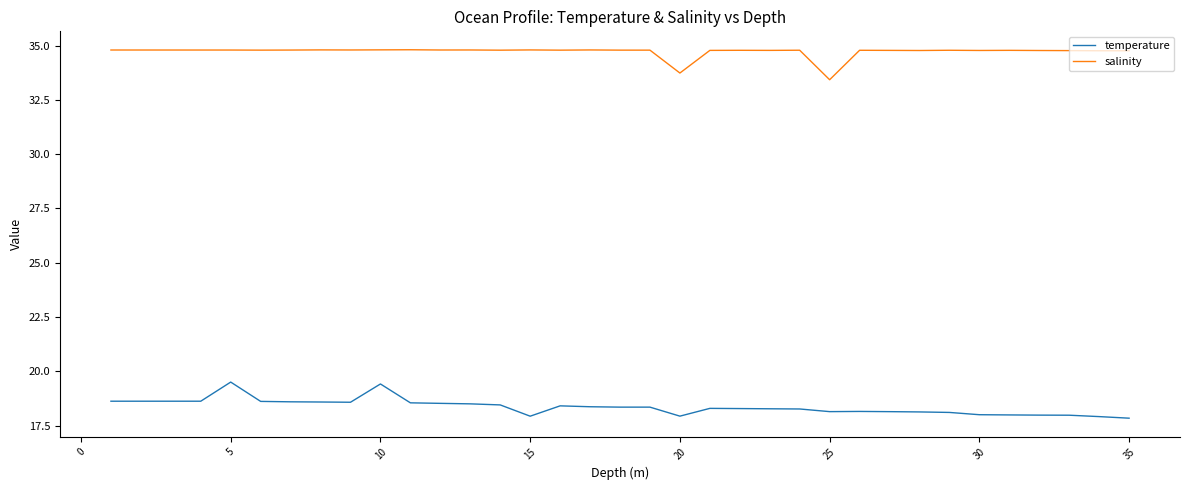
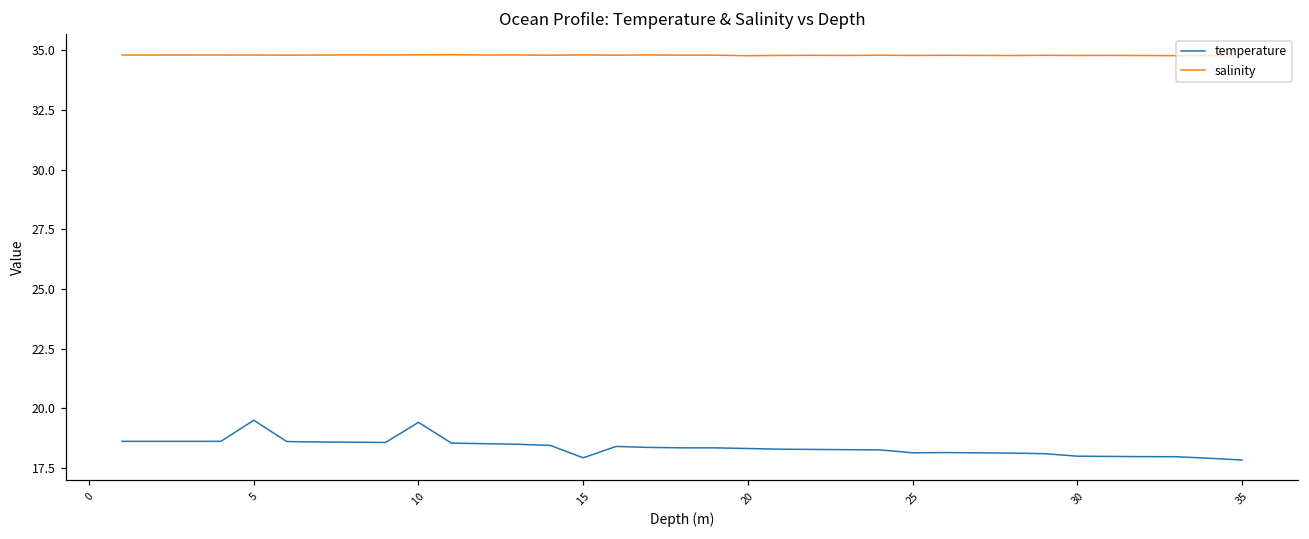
  {
    "temperature": {
      "5": 19.5,
      "10": 19.4,
      "15": 17.9,
-     "20": 17.9,
+     "20": 18.3,
      "25": 18.1,
      "30": 18.0,
      "35": 17.8
    },
    "salinity": {
      "5": 34.8,
      "10": 34.8,
      "15": 34.8,
-     "20": 33.7,
-     "25": 33.4,
+     "20": 34.8,
+     "25": 34.8,
      "30": 34.8
    }
  }
